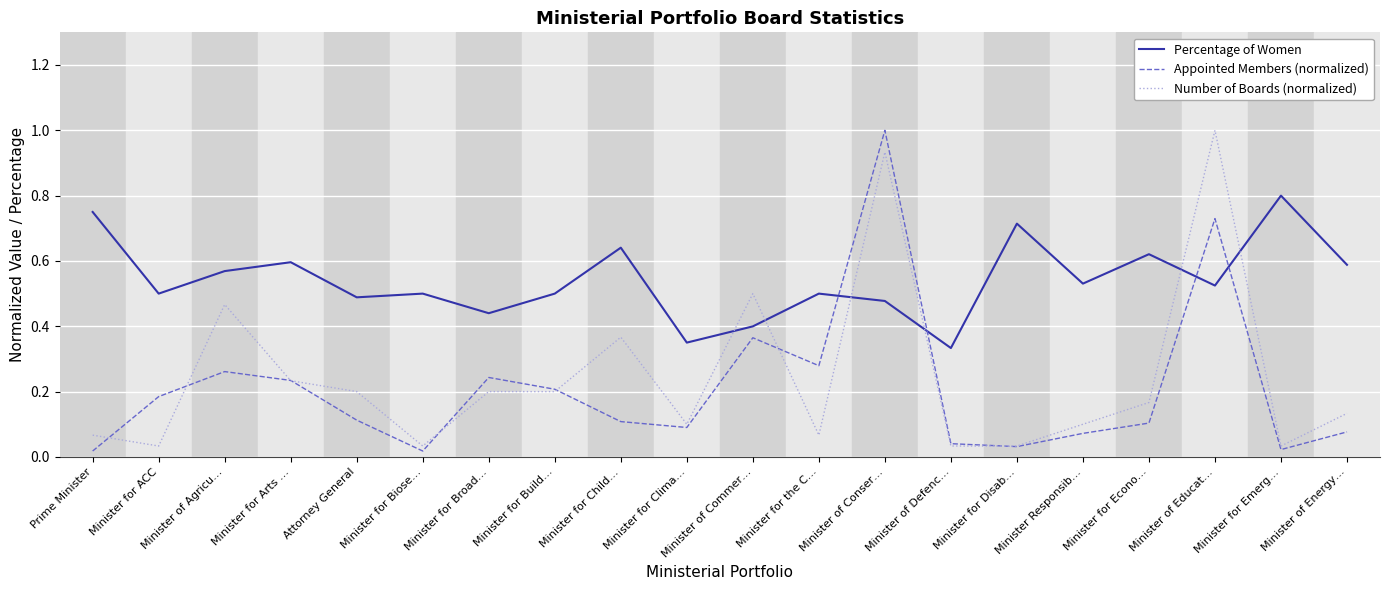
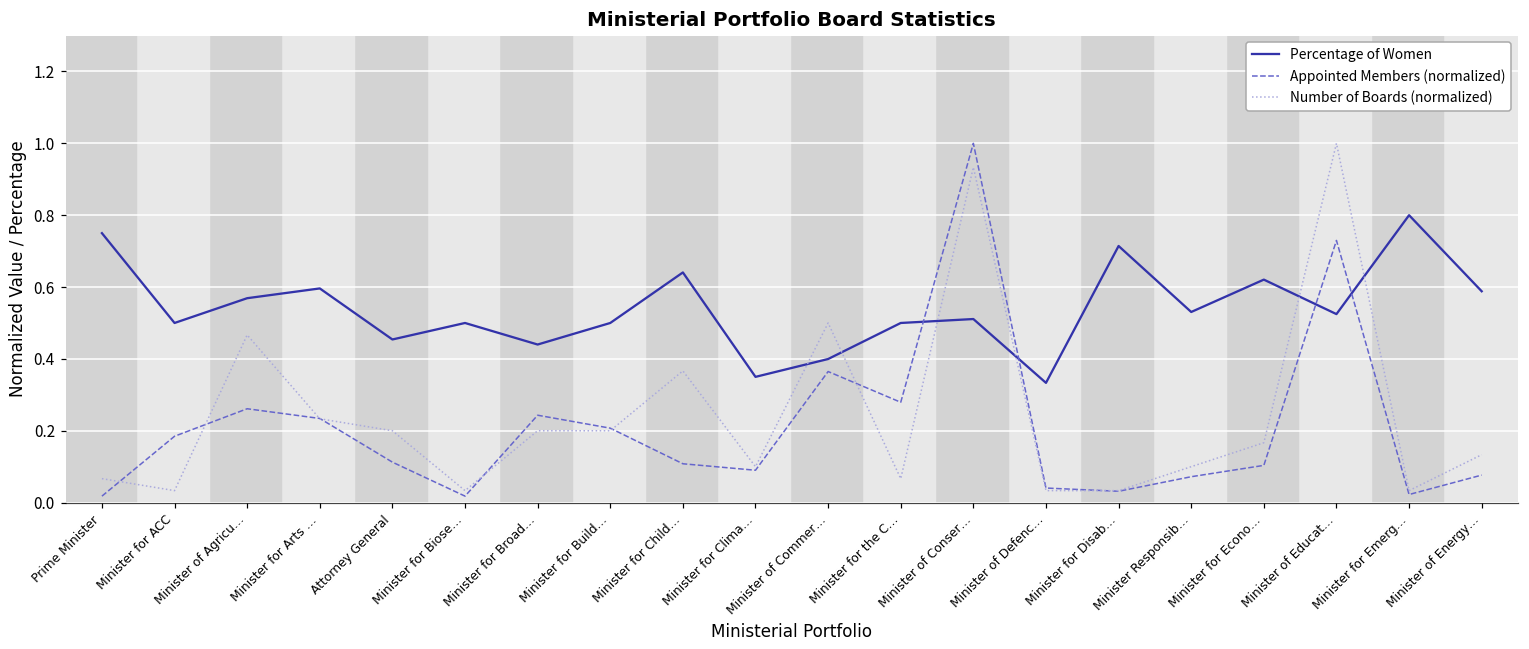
  {
    "Percentage of Women": {
      "Prime Minister": 0.75,
      "Minister for ACC": 0.50,
      "Minister of Agricu…": 0.57,
      "Minister for Arts …": 0.60,
-     "Attorney General": 0.49,
+     "Attorney General": 0.45,
      "Minister for Biose…": 0.50,
      "Minister for Broad…": 0.44,
      "Minister for Build…": 0.50,
      "Minister for Child…": 0.64,
      "Minister for Clima…": 0.35,
      "Minister of Commer…": 0.40,
      "Minister for the C…": 0.50,
-     "Minister of Conser…": 0.48,
+     "Minister of Conser…": 0.51,
      "Minister of Defenc…": 0.33,
      "Minister for Disab…": 0.71,
      "Minister Responsib…": 0.53,
      "Minister for Econo…": 0.62,
      "Minister of Educat…": 0.52,
      "Minister for Emerg…": 0.80,
      "Minister of Energy…": 0.59
    },
    "Appointed Members (normalized)": {
      "Prime Minister": 0.02,
      "Minister for ACC": 0.18,
      "Minister of Agricu…": 0.26,
      "Attorney General": 0.11,
      "Minister for Biose…": 0.02,
      "Minister for Broad…": 0.24,
      "Minister for Child…": 0.11,
      "Minister for Clima…": 0.09,
      "Minister of Commer…": 0.36,
      "Minister for the C…": 0.28,
      "Minister of Conser…": 1.00,
      "Minister Responsib…": 0.07,
      "Minister for Econo…": 0.10,
      "Minister of Educat…": 0.73,
      "Minister for Emerg…": 0.02,
      "Minister of Energy…": 0.08
    },
    "Number of Boards (normalized)": {
      "Prime Minister": 0.07,
      "Minister for ACC": 0.03,
      "Minister of Agricu…": 0.47,
      "Attorney General": 0.20,
      "Minister for Biose…": 0.03,
      "Minister for Broad…": 0.20,
      "Minister for Child…": 0.37,
      "Minister for Clima…": 0.10,
      "Minister of Commer…": 0.50,
      "Minister for the C…": 0.07,
      "Minister of Conser…": 0.93,
      "Minister Responsib…": 0.10,
      "Minister for Econo…": 0.17,
      "Minister of Educat…": 1.00,
      "Minister for Emerg…": 0.03,
      "Minister of Energy…": 0.13
    }
  }
